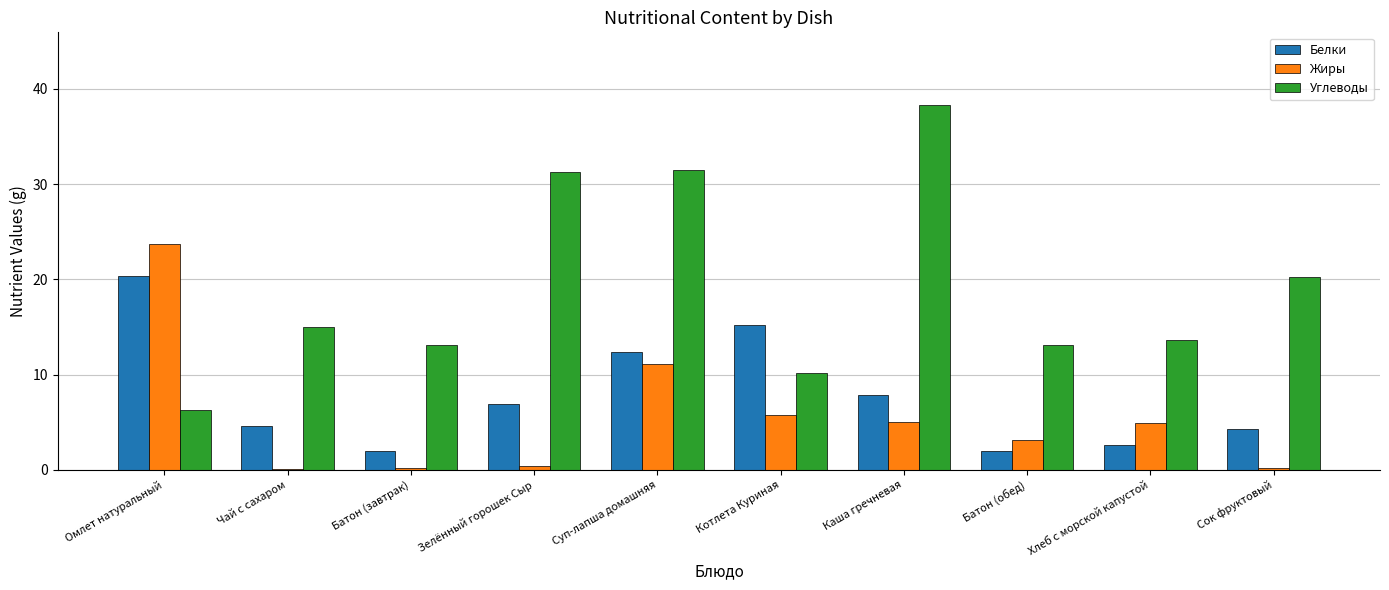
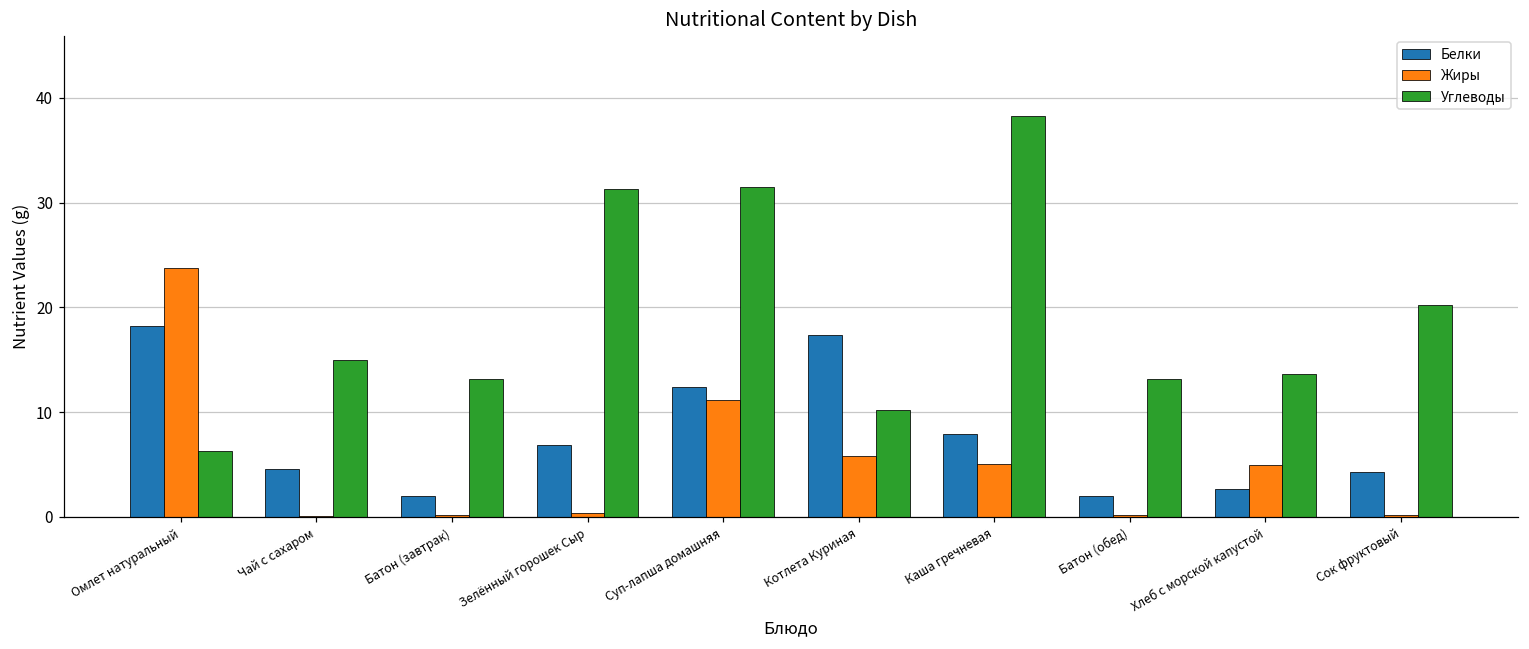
  {
    "Белки": {
-     "Омлет натуральный": 20,
+     "Омлет натуральный": 18,
      "Чай с сахаром": 5,
      "Батон (завтрак)": 2,
      "Зелённый горошек Сыр": 7,
      "Суп-лапша домашняя": 12,
-     "Котлета Куриная": 15,
+     "Котлета Куриная": 17,
      "Каша гречневая": 8,
      "Батон (обед)": 2,
      "Хлеб с морской капустой": 3,
      "Сок фруктовый": 4
    },
    "Жиры": {
      "Омлет натуральный": 24,
      "Зелённый горошек Сыр": 0,
      "Суп-лапша домашняя": 11,
      "Котлета Куриная": 6,
      "Каша гречневая": 5,
-     "Батон (обед)": 3,
+     "Батон (обед)": 0,
      "Хлеб с морской капустой": 5
    },
    "Углеводы": {
      "Омлет натуральный": 6,
      "Чай с сахаром": 15,
      "Батон (завтрак)": 13,
      "Зелённый горошек Сыр": 31,
      "Суп-лапша домашняя": 32,
      "Котлета Куриная": 10,
      "Каша гречневая": 38,
      "Батон (обед)": 13,
      "Хлеб с морской капустой": 14,
      "Сок фруктовый": 20
    }
  }
